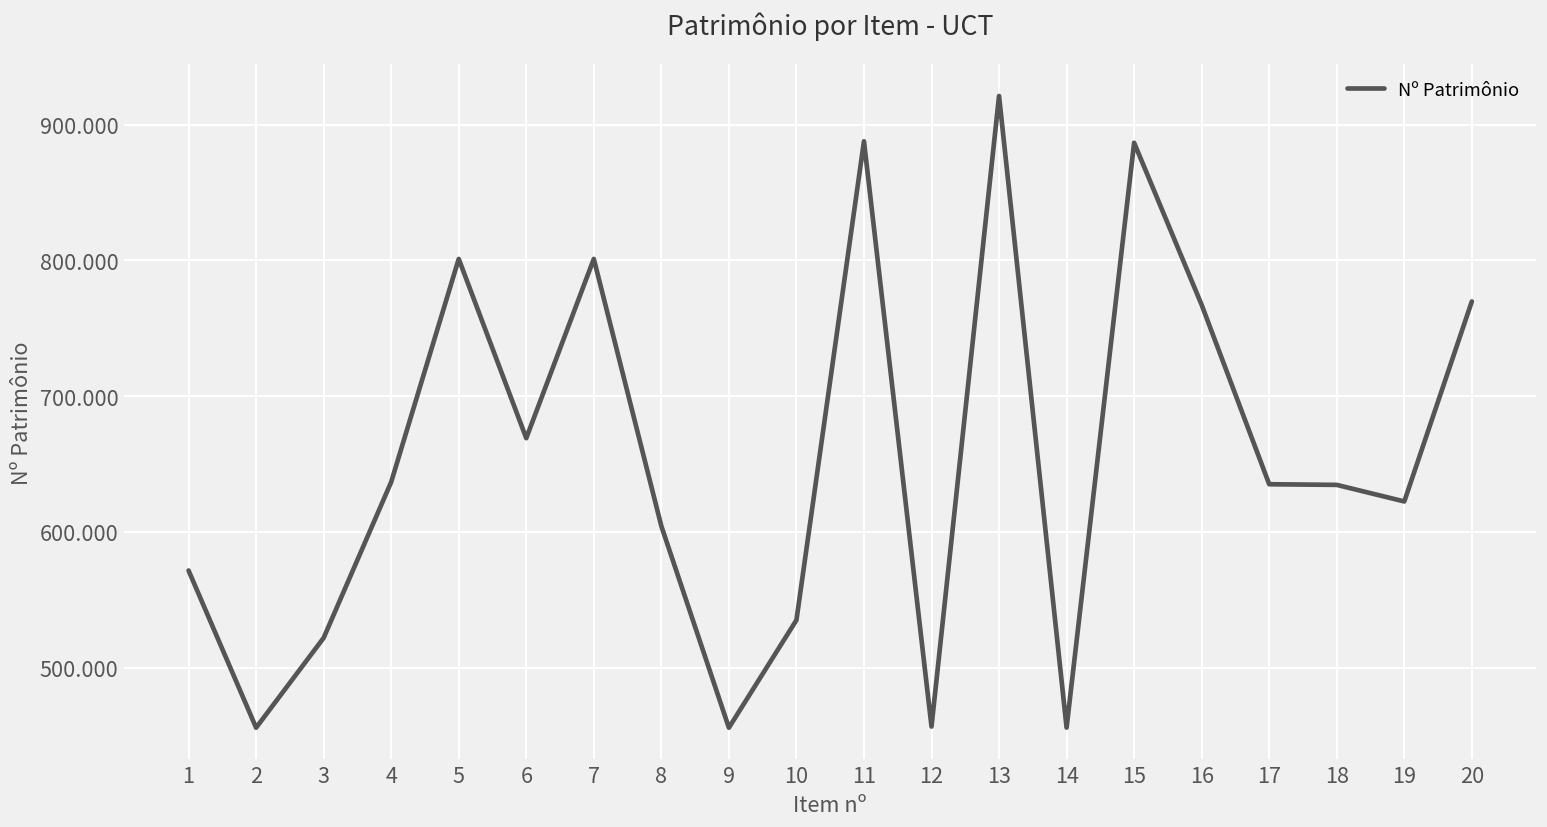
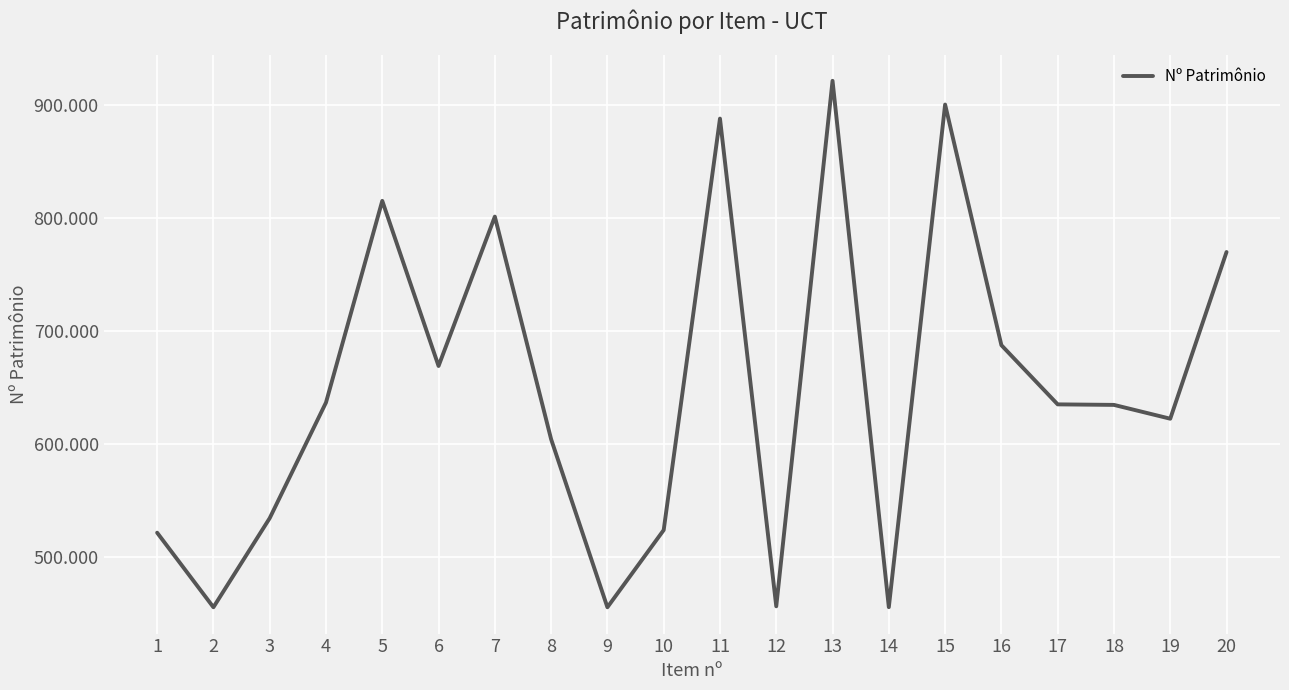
  {
-   "1": 572,
+   "1": 522,
    "2": 456,
-   "3": 522,
+   "3": 535,
    "4": 637,
-   "5": 801,
+   "5": 815,
    "6": 669,
    "7": 801,
    "8": 604,
    "9": 456,
-   "10": 535,
+   "10": 524,
    "11": 888,
    "12": 457,
    "13": 921,
    "14": 456,
-   "15": 887,
-   "16": 767,
+   "15": 900,
+   "16": 687,
    "17": 635,
    "18": 635,
    "19": 622,
    "20": 770
  }
